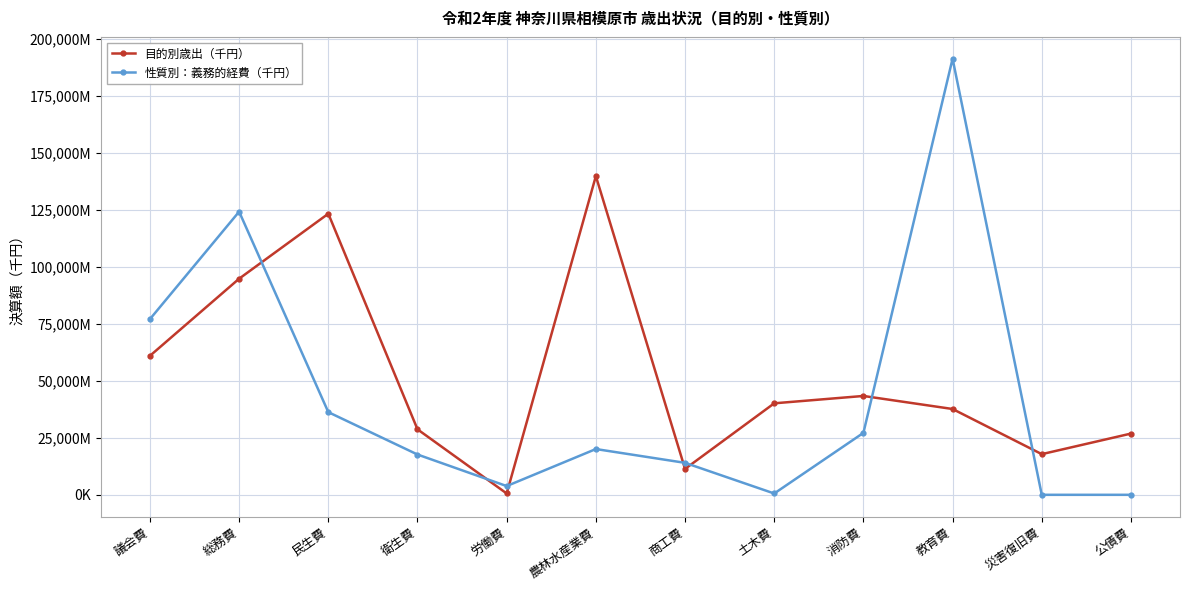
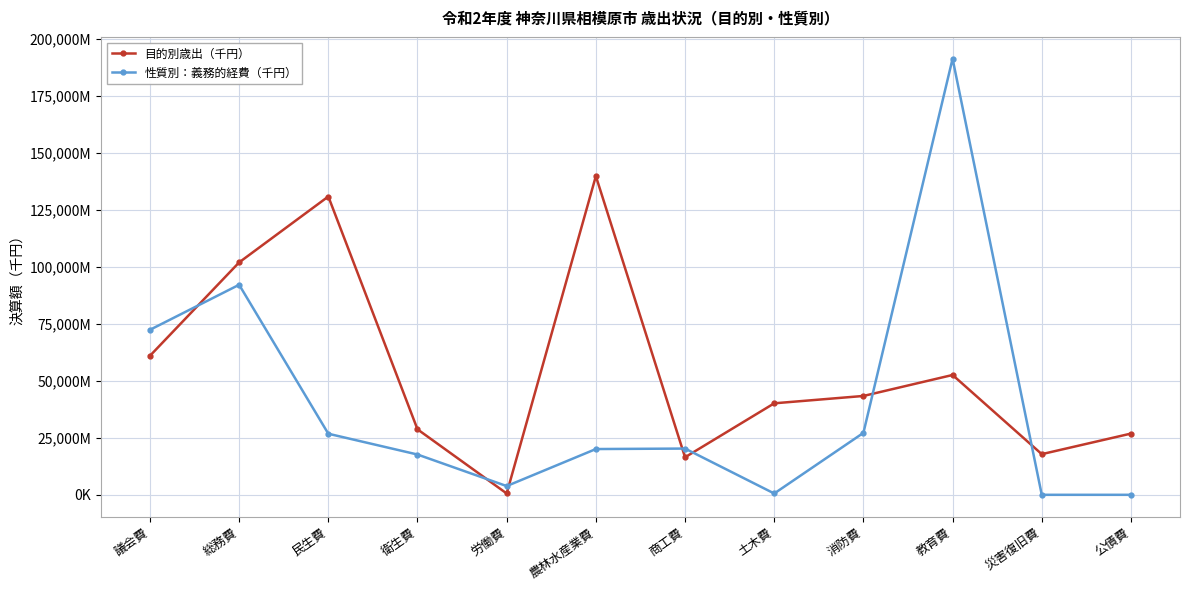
  {
    "目的別歳出（千円）": {
      "議会費": "61,000,000,000",
-     "総務費": "95,000,000,000",
-     "民生費": "123,000,000,000",
+     "総務費": "102,000,000,000",
+     "民生費": "131,000,000,000",
      "衛生費": "29,000,000,000",
      "労働費": "1,000,000,000",
      "農林水産業費": "140,000,000,000",
-     "商工費": "11,000,000,000",
+     "商工費": "16,000,000,000",
      "土木費": "40,000,000,000",
      "消防費": "43,000,000,000",
-     "教育費": "38,000,000,000",
+     "教育費": "53,000,000,000",
      "災害復旧費": "18,000,000,000",
      "公債費": "27,000,000,000"
    },
    "性質別：義務的経費（千円）": {
-     "議会費": "77,000,000,000",
-     "総務費": "124,000,000,000",
-     "民生費": "36,000,000,000",
+     "議会費": "72,000,000,000",
+     "総務費": "92,000,000,000",
+     "民生費": "27,000,000,000",
      "衛生費": "18,000,000,000",
      "労働費": "4,000,000,000",
      "農林水産業費": "20,000,000,000",
-     "商工費": "14,000,000,000",
+     "商工費": "20,000,000,000",
      "土木費": "1,000,000,000",
      "消防費": "27,000,000,000",
      "教育費": "191,000,000,000",
      "災害復旧費": "0",
      "公債費": "0"
    }
  }
